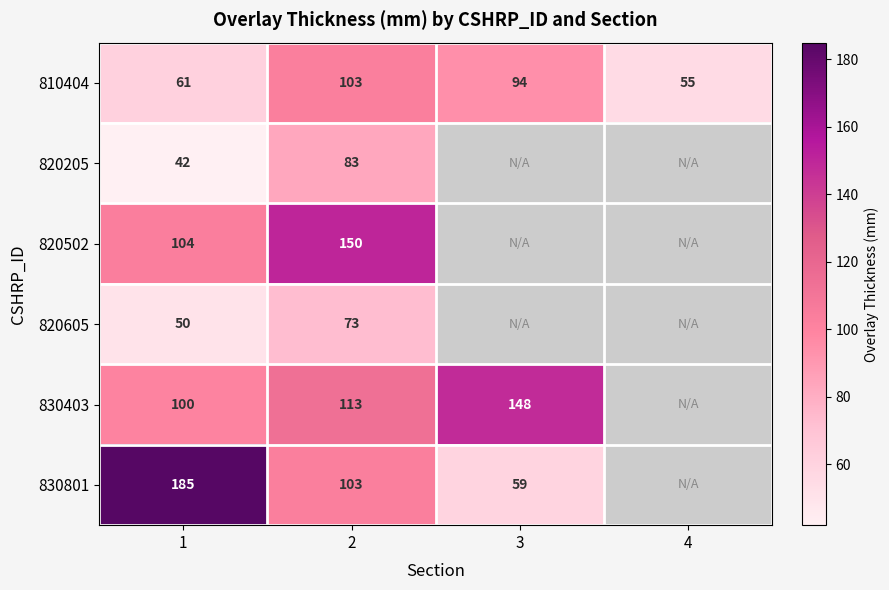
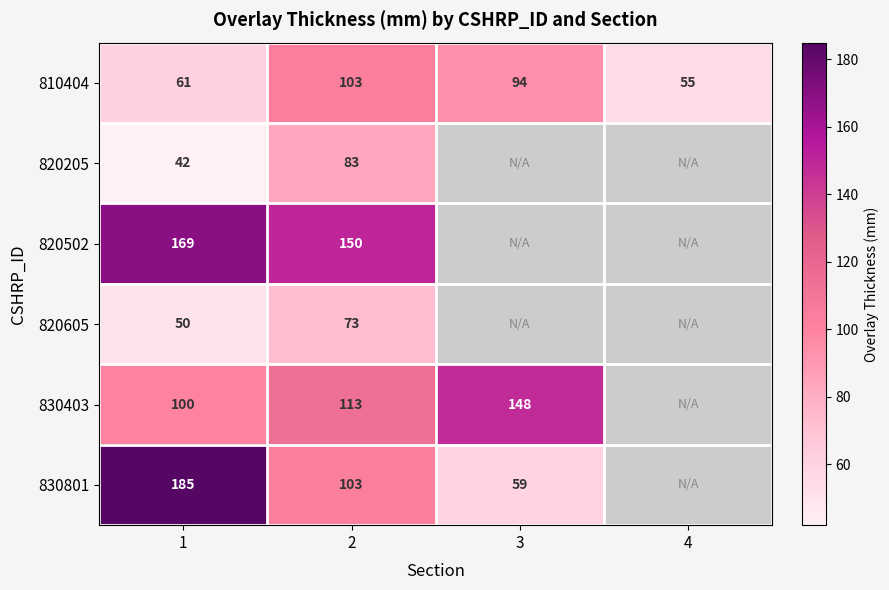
  {
    "810404": {
      "1": 61,
      "2": 103,
      "3": 94,
      "4": 55
    },
    "820205": {
      "1": 42,
      "2": 83
    },
    "820502": {
-     "1": 104,
+     "1": 169,
      "2": 150
    },
    "820605": {
      "1": 50,
      "2": 73
    },
    "830403": {
      "1": 100,
      "2": 113,
      "3": 148
    },
    "830801": {
      "1": 185,
      "2": 103,
      "3": 59
    }
  }
